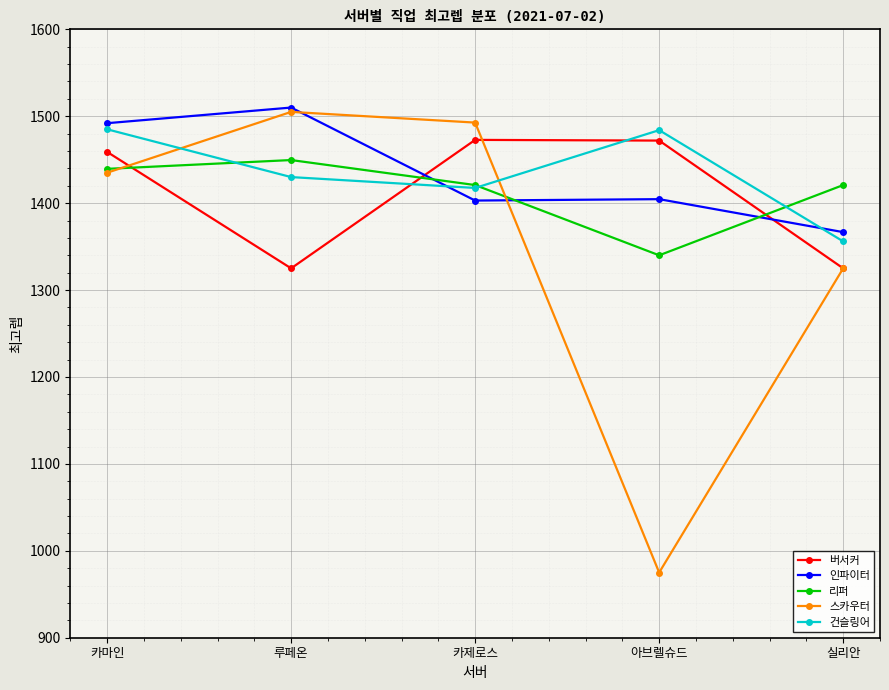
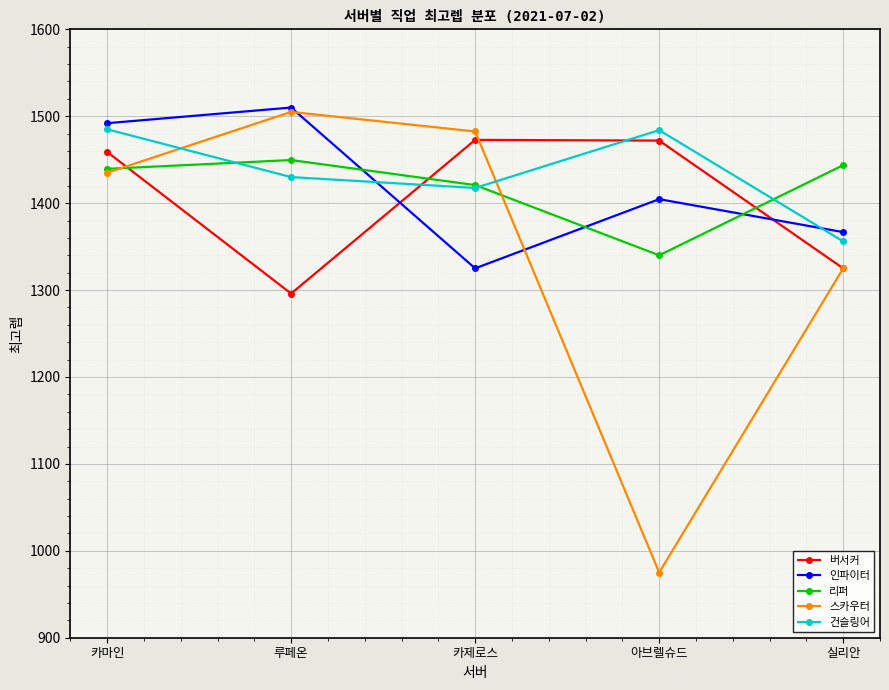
  {
    "버서커": {
      "카마인": 1460,
-     "루페온": 1330,
+     "루페온": 1300,
      "카제로스": 1470,
      "아브렐슈드": 1470
    },
    "인파이터": {
      "카마인": 1490,
      "루페온": 1510,
-     "카제로스": 1400,
+     "카제로스": 1330,
      "아브렐슈드": 1400,
      "실리안": 1370
    },
    "리퍼": {
      "카마인": 1440,
      "루페온": 1450,
      "카제로스": 1420,
      "아브렐슈드": 1340,
-     "실리안": 1420
+     "실리안": 1440
    },
    "스카우터": {
      "카마인": 1440,
      "루페온": 1510,
-     "카제로스": 1490,
+     "카제로스": 1480,
      "아브렐슈드": 980
    },
    "건슬링어": {
      "카마인": 1490,
      "루페온": 1430,
      "카제로스": 1420,
      "아브렐슈드": 1480,
      "실리안": 1360
    }
  }
